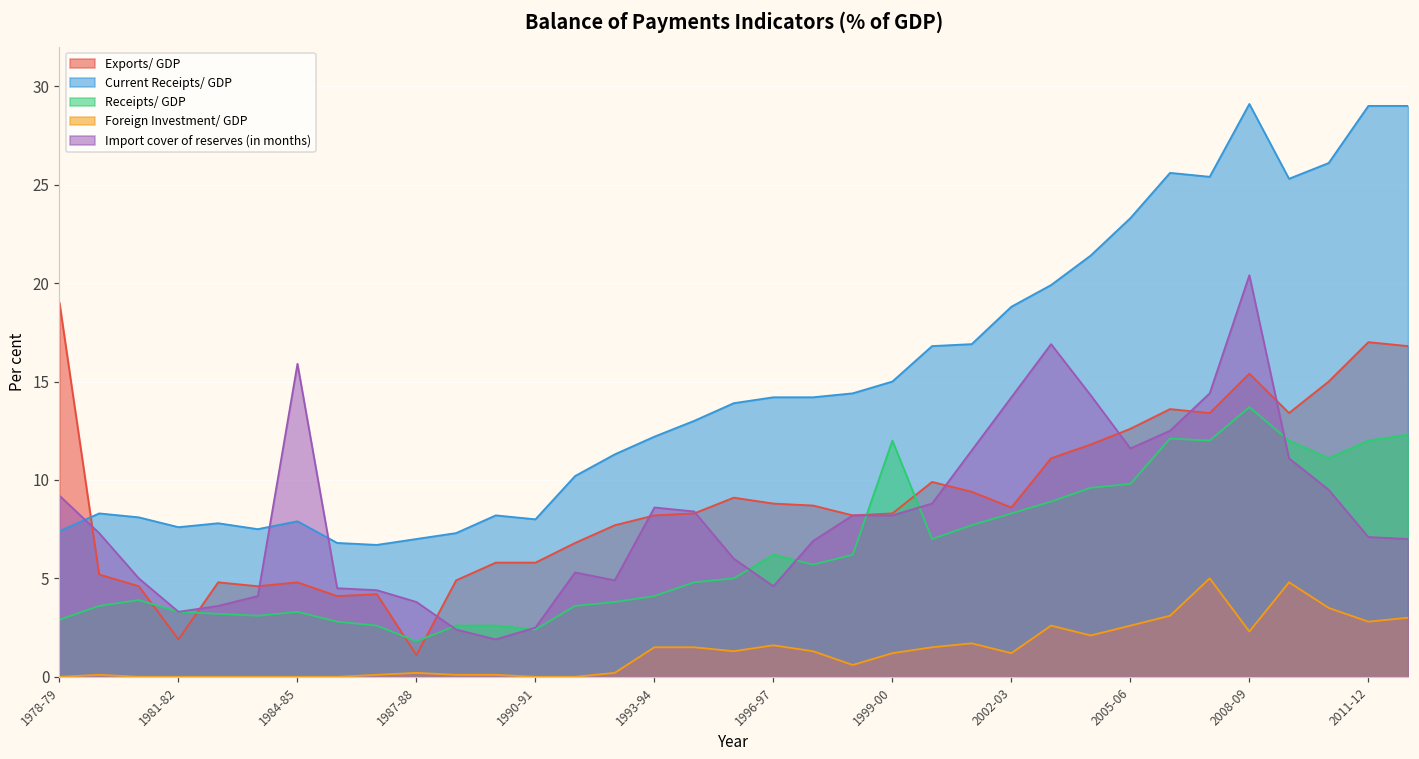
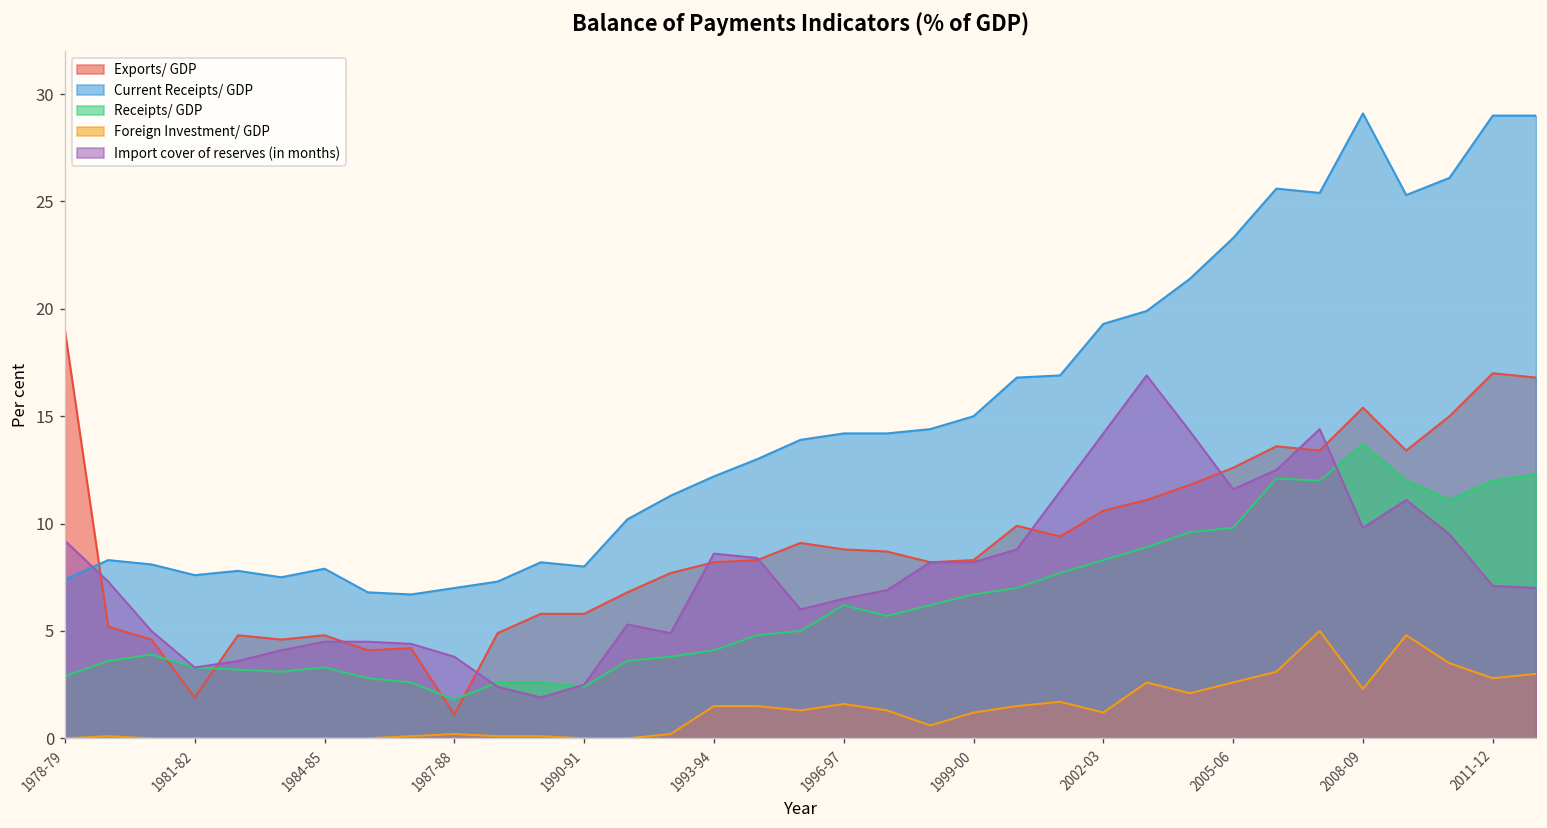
  {
    "Exports/ GDP": {
      "1978-79": 19.0,
      "1981-82": 1.9,
      "1984-85": 4.8,
      "1987-88": 1.1,
      "1990-91": 5.8,
      "1993-94": 8.2,
      "1996-97": 8.8,
-     "2002-03": 8.6,
+     "2002-03": 10.6,
      "2005-06": 12.6,
      "2008-09": 15.4,
      "2011-12": 17.0
    },
    "Current Receipts/ GDP": {
      "1978-79": 7.4,
      "1981-82": 7.6,
      "1984-85": 7.9,
      "1987-88": 7.0,
      "1990-91": 8.0,
      "1993-94": 12.2,
      "1996-97": 14.2,
      "1999-00": 15.0,
-     "2002-03": 18.8,
+     "2002-03": 19.3,
      "2005-06": 23.3,
      "2008-09": 29.1,
      "2011-12": 29.0
    },
    "Receipts/ GDP": {
      "1978-79": 2.9,
      "1984-85": 3.3,
      "1987-88": 1.8,
      "1993-94": 4.1,
      "1996-97": 6.2,
-     "1999-00": 12.0,
+     "1999-00": 6.7,
      "2002-03": 8.3,
      "2005-06": 9.8,
      "2008-09": 13.7,
      "2011-12": 12.0
    },
    "Foreign Investment/ GDP": {
      "1978-79": 0.0,
      "1981-82": 0.0,
      "1984-85": 0.0,
      "1987-88": 0.2,
      "1990-91": 0.0,
      "1993-94": 1.5,
      "1996-97": 1.6,
      "1999-00": 1.2,
      "2002-03": 1.2,
      "2005-06": 2.6,
      "2008-09": 2.3,
      "2011-12": 2.8
    },
    "Import cover of reserves (in months)": {
      "1978-79": 9.2,
-     "1984-85": 15.9,
+     "1984-85": 4.5,
      "1987-88": 3.8,
      "1993-94": 8.6,
-     "1996-97": 4.6,
+     "1996-97": 6.5,
      "2002-03": 14.2,
      "2005-06": 11.6,
-     "2008-09": 20.4,
+     "2008-09": 9.8,
      "2011-12": 7.1
    }
  }
